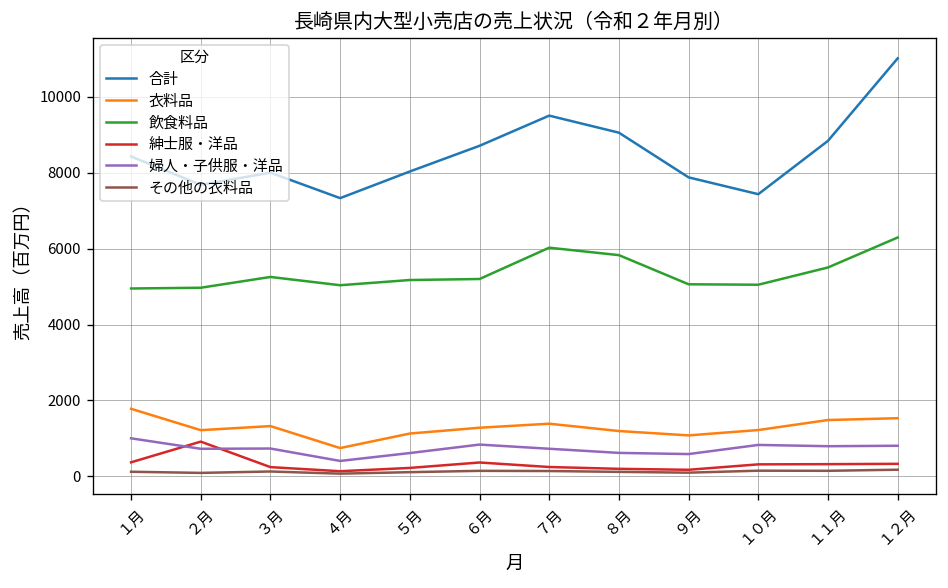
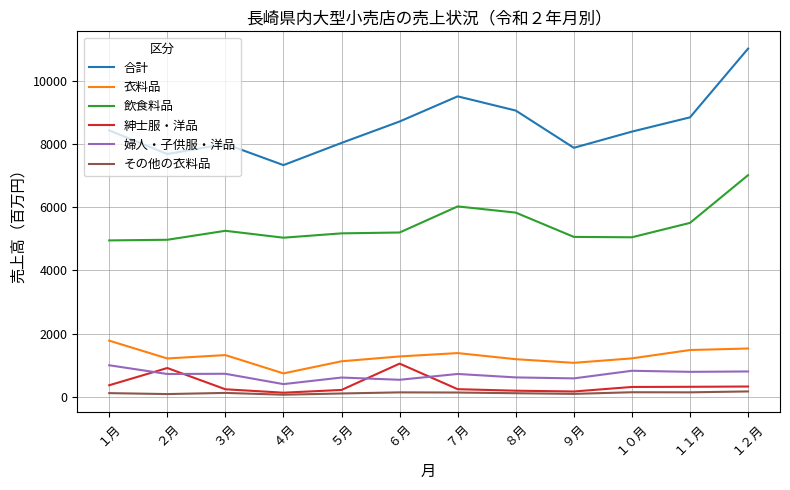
  {
    "合計": {
      "４月": 7300,
      "５月": 8000,
      "６月": 8700,
      "７月": 9500,
      "８月": 9100,
      "９月": 7900,
-     "１０月": 7400,
+     "１０月": 8400,
      "１１月": 8800,
      "１２月": 11000
    },
    "衣料品": {
      "１月": 1800,
      "２月": 1200,
      "３月": 1300,
      "４月": 700,
      "５月": 1100,
      "６月": 1300,
      "７月": 1400,
      "８月": 1200,
      "９月": 1100,
      "１０月": 1200,
      "１１月": 1500,
      "１２月": 1500
    },
    "飲食料品": {
      "１月": 5000,
      "２月": 5000,
      "３月": 5300,
      "４月": 5000,
      "５月": 5200,
      "６月": 5200,
      "７月": 6000,
      "８月": 5800,
      "９月": 5100,
      "１０月": 5100,
      "１１月": 5500,
-     "１２月": 6300
+     "１２月": 7000
    },
    "紳士服・洋品": {
      "１月": 400,
      "２月": 900,
      "３月": 200,
      "５月": 200,
-     "６月": 400,
+     "６月": 1100,
      "７月": 200,
      "１０月": 300,
      "１１月": 300,
      "１２月": 300
    },
    "婦人・子供服・洋品": {
      "１月": 1000,
      "２月": 700,
      "３月": 700,
      "４月": 400,
      "５月": 600,
-     "６月": 800,
+     "６月": 500,
      "７月": 700,
      "８月": 600,
      "９月": 600,
      "１０月": 800,
      "１１月": 800,
      "１２月": 800
    },
    "その他の衣料品": {
      "１月": 100,
      "２月": 100,
      "３月": 100,
      "５月": 100,
      "６月": 100,
      "７月": 100,
      "１０月": 200,
      "１１月": 100,
      "１２月": 200
    }
  }
